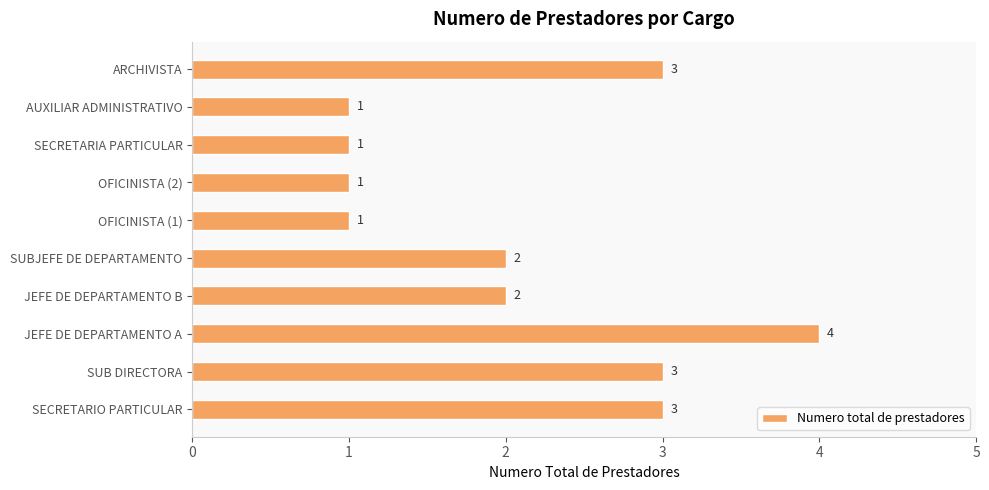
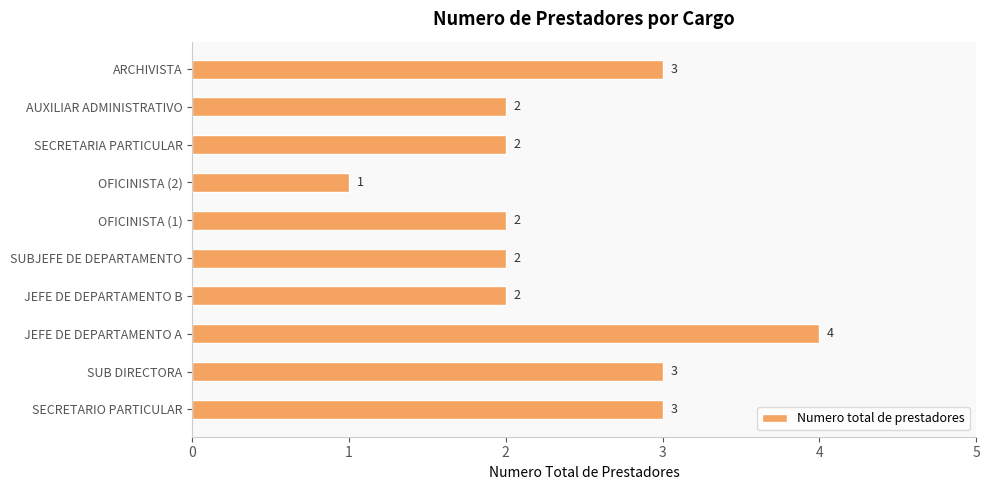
  {
    "ARCHIVISTA": 3,
-   "AUXILIAR ADMINISTRATIVO": 1,
-   "SECRETARIA PARTICULAR": 1,
+   "AUXILIAR ADMINISTRATIVO": 2,
+   "SECRETARIA PARTICULAR": 2,
    "OFICINISTA (2)": 1,
-   "OFICINISTA (1)": 1,
+   "OFICINISTA (1)": 2,
    "SUBJEFE DE DEPARTAMENTO": 2,
    "JEFE DE DEPARTAMENTO B": 2,
    "JEFE DE DEPARTAMENTO A": 4,
    "SUB DIRECTORA": 3,
    "SECRETARIO PARTICULAR": 3
  }
